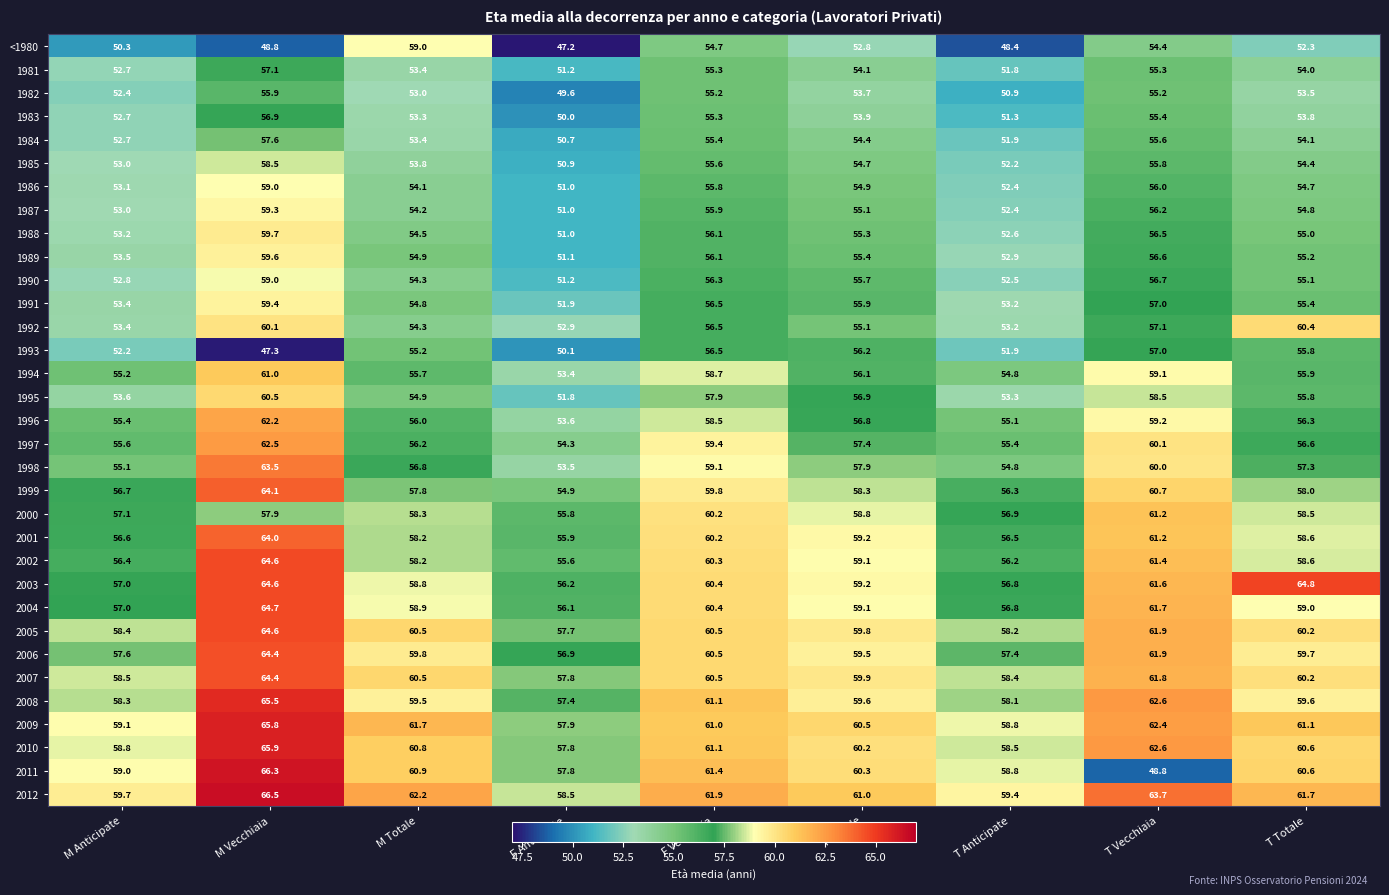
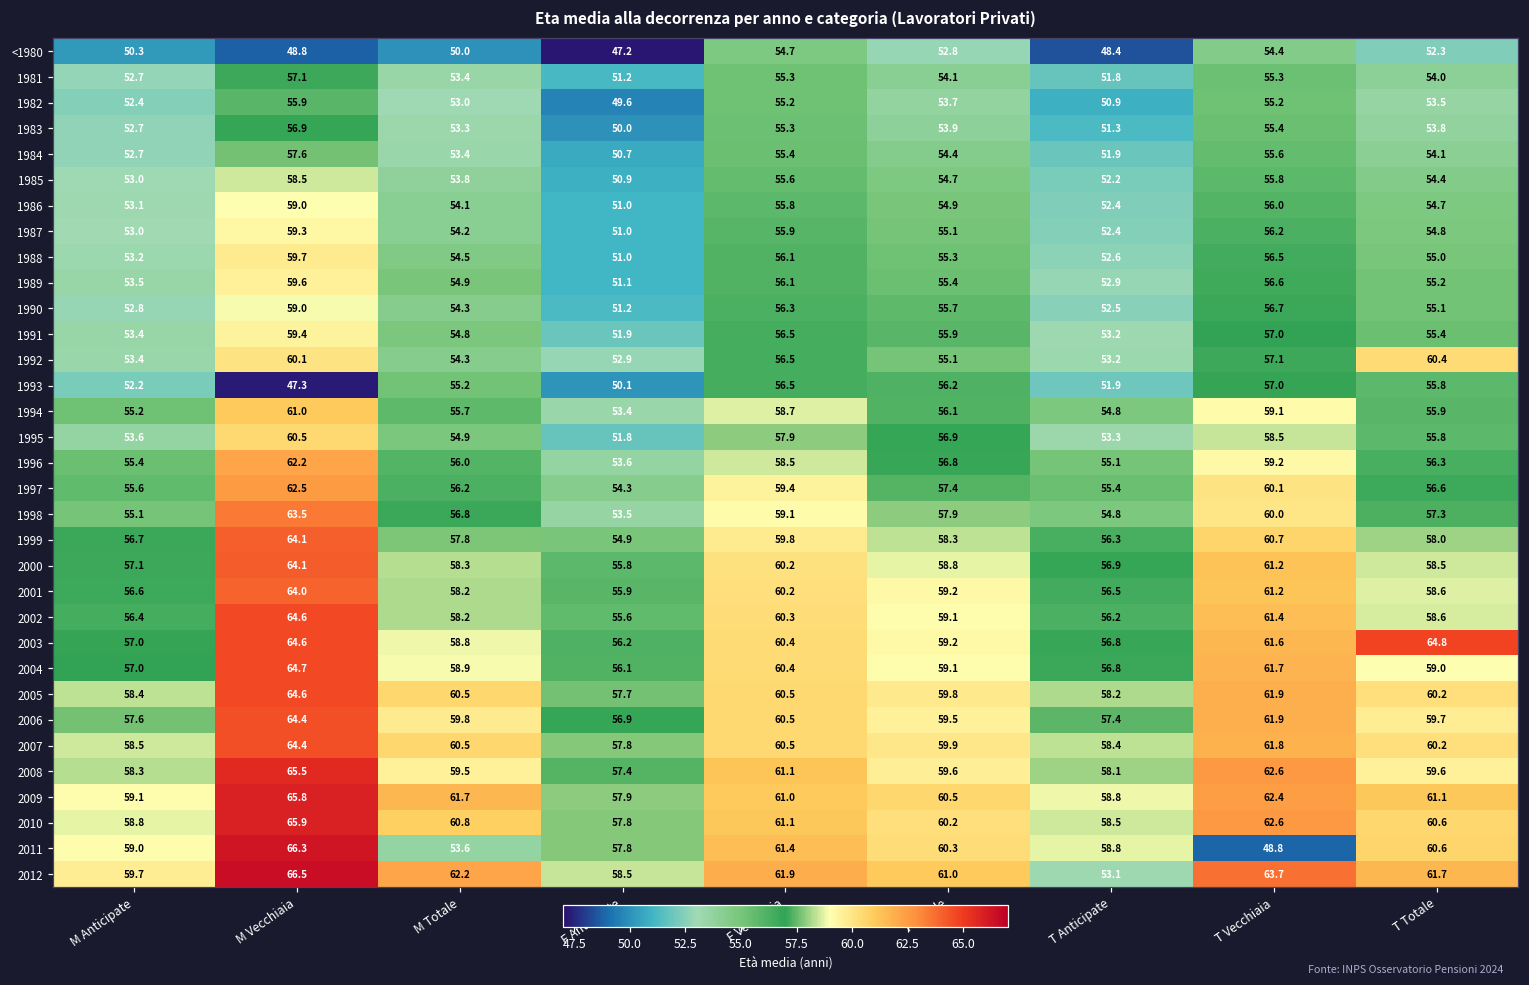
  {
    "<1980": {
      "M Anticipate": 50.3,
      "M Vecchiaia": 48.8,
-     "M Totale": 59.0,
+     "M Totale": 50.0,
      "T Anticipate": 48.4,
      "T Vecchiaia": 54.4,
      "T Totale": 52.3
    },
    "1981": {
      "M Anticipate": 52.7,
      "M Vecchiaia": 57.1,
      "M Totale": 53.4,
      "T Anticipate": 51.8,
      "T Vecchiaia": 55.3,
      "T Totale": 54.0
    },
    "1982": {
      "M Anticipate": 52.4,
      "M Vecchiaia": 55.9,
      "M Totale": 53.0,
      "T Anticipate": 50.9,
      "T Vecchiaia": 55.2,
      "T Totale": 53.5
    },
    "1983": {
      "M Anticipate": 52.7,
      "M Vecchiaia": 56.9,
      "M Totale": 53.3,
      "T Anticipate": 51.3,
      "T Vecchiaia": 55.4,
      "T Totale": 53.8
    },
    "1984": {
      "M Anticipate": 52.7,
      "M Vecchiaia": 57.6,
      "M Totale": 53.4,
      "T Anticipate": 51.9,
      "T Vecchiaia": 55.6,
      "T Totale": 54.1
    },
    "1985": {
      "M Anticipate": 53.0,
      "M Vecchiaia": 58.5,
      "M Totale": 53.8,
      "T Anticipate": 52.2,
      "T Vecchiaia": 55.8,
      "T Totale": 54.4
    },
    "1986": {
      "M Anticipate": 53.1,
      "M Vecchiaia": 59.0,
      "M Totale": 54.1,
      "T Anticipate": 52.4,
      "T Vecchiaia": 56.0,
      "T Totale": 54.7
    },
    "1987": {
      "M Anticipate": 53.0,
      "M Vecchiaia": 59.3,
      "M Totale": 54.2,
      "T Anticipate": 52.4,
      "T Vecchiaia": 56.2,
      "T Totale": 54.8
    },
    "1988": {
      "M Anticipate": 53.2,
      "M Vecchiaia": 59.7,
      "M Totale": 54.5,
      "T Anticipate": 52.6,
      "T Vecchiaia": 56.5,
      "T Totale": 55.0
    },
    "1989": {
      "M Anticipate": 53.5,
      "M Vecchiaia": 59.6,
      "M Totale": 54.9,
      "T Anticipate": 52.9,
      "T Vecchiaia": 56.6,
      "T Totale": 55.2
    },
    "1990": {
      "M Anticipate": 52.8,
      "M Vecchiaia": 59.0,
      "M Totale": 54.3,
      "T Anticipate": 52.5,
      "T Vecchiaia": 56.7,
      "T Totale": 55.1
    },
    "1991": {
      "M Anticipate": 53.4,
      "M Vecchiaia": 59.4,
      "M Totale": 54.8,
      "T Anticipate": 53.2,
      "T Vecchiaia": 57.0,
      "T Totale": 55.4
    },
    "1992": {
      "M Anticipate": 53.4,
      "M Vecchiaia": 60.1,
      "M Totale": 54.3,
      "T Anticipate": 53.2,
      "T Vecchiaia": 57.1,
      "T Totale": 60.4
    },
    "1993": {
      "M Anticipate": 52.2,
      "M Vecchiaia": 47.3,
      "M Totale": 55.2,
      "T Anticipate": 51.9,
      "T Vecchiaia": 57.0,
      "T Totale": 55.8
    },
    "1994": {
      "M Anticipate": 55.2,
      "M Vecchiaia": 61.0,
      "M Totale": 55.7,
      "T Anticipate": 54.8,
      "T Vecchiaia": 59.1,
      "T Totale": 55.9
    },
    "1995": {
      "M Anticipate": 53.6,
      "M Vecchiaia": 60.5,
      "M Totale": 54.9,
      "T Anticipate": 53.3,
      "T Vecchiaia": 58.5,
      "T Totale": 55.8
    },
    "1996": {
      "M Anticipate": 55.4,
      "M Vecchiaia": 62.2,
      "M Totale": 56.0,
      "T Anticipate": 55.1,
      "T Vecchiaia": 59.2,
      "T Totale": 56.3
    },
    "1997": {
      "M Anticipate": 55.6,
      "M Vecchiaia": 62.5,
      "M Totale": 56.2,
      "T Anticipate": 55.4,
      "T Vecchiaia": 60.1,
      "T Totale": 56.6
    },
    "1998": {
      "M Anticipate": 55.1,
      "M Vecchiaia": 63.5,
      "M Totale": 56.8,
      "T Anticipate": 54.8,
      "T Vecchiaia": 60.0,
      "T Totale": 57.3
    },
    "1999": {
      "M Anticipate": 56.7,
      "M Vecchiaia": 64.1,
      "M Totale": 57.8,
      "T Anticipate": 56.3,
      "T Vecchiaia": 60.7,
      "T Totale": 58.0
    },
    "2000": {
      "M Anticipate": 57.1,
-     "M Vecchiaia": 57.9,
+     "M Vecchiaia": 64.1,
      "M Totale": 58.3,
      "T Anticipate": 56.9,
      "T Vecchiaia": 61.2,
      "T Totale": 58.5
    },
    "2001": {
      "M Anticipate": 56.6,
      "M Vecchiaia": 64.0,
      "M Totale": 58.2,
      "T Anticipate": 56.5,
      "T Vecchiaia": 61.2,
      "T Totale": 58.6
    },
    "2002": {
      "M Anticipate": 56.4,
      "M Vecchiaia": 64.6,
      "M Totale": 58.2,
      "T Anticipate": 56.2,
      "T Vecchiaia": 61.4,
      "T Totale": 58.6
    },
    "2003": {
      "M Anticipate": 57.0,
      "M Vecchiaia": 64.6,
      "M Totale": 58.8,
      "T Anticipate": 56.8,
      "T Vecchiaia": 61.6,
      "T Totale": 64.8
    },
    "2004": {
      "M Anticipate": 57.0,
      "M Vecchiaia": 64.7,
      "M Totale": 58.9,
      "T Anticipate": 56.8,
      "T Vecchiaia": 61.7,
      "T Totale": 59.0
    },
    "2005": {
      "M Anticipate": 58.4,
      "M Vecchiaia": 64.6,
      "M Totale": 60.5,
      "T Anticipate": 58.2,
      "T Vecchiaia": 61.9,
      "T Totale": 60.2
    },
    "2006": {
      "M Anticipate": 57.6,
      "M Vecchiaia": 64.4,
      "M Totale": 59.8,
      "T Anticipate": 57.4,
      "T Vecchiaia": 61.9,
      "T Totale": 59.7
    },
    "2007": {
      "M Anticipate": 58.5,
      "M Vecchiaia": 64.4,
      "M Totale": 60.5,
      "T Anticipate": 58.4,
      "T Vecchiaia": 61.8,
      "T Totale": 60.2
    },
    "2008": {
      "M Anticipate": 58.3,
      "M Vecchiaia": 65.5,
      "M Totale": 59.5,
      "T Anticipate": 58.1,
      "T Vecchiaia": 62.6,
      "T Totale": 59.6
    },
    "2009": {
      "M Anticipate": 59.1,
      "M Vecchiaia": 65.8,
      "M Totale": 61.7,
      "T Anticipate": 58.8,
      "T Vecchiaia": 62.4,
      "T Totale": 61.1
    },
    "2010": {
      "M Anticipate": 58.8,
      "M Vecchiaia": 65.9,
      "M Totale": 60.8,
      "T Anticipate": 58.5,
      "T Vecchiaia": 62.6,
      "T Totale": 60.6
    },
    "2011": {
      "M Anticipate": 59.0,
      "M Vecchiaia": 66.3,
-     "M Totale": 60.9,
+     "M Totale": 53.6,
      "T Anticipate": 58.8,
      "T Vecchiaia": 48.8,
      "T Totale": 60.6
    },
    "2012": {
      "M Anticipate": 59.7,
      "M Vecchiaia": 66.5,
      "M Totale": 62.2,
-     "T Anticipate": 59.4,
+     "T Anticipate": 53.1,
      "T Vecchiaia": 63.7,
      "T Totale": 61.7
    }
  }
